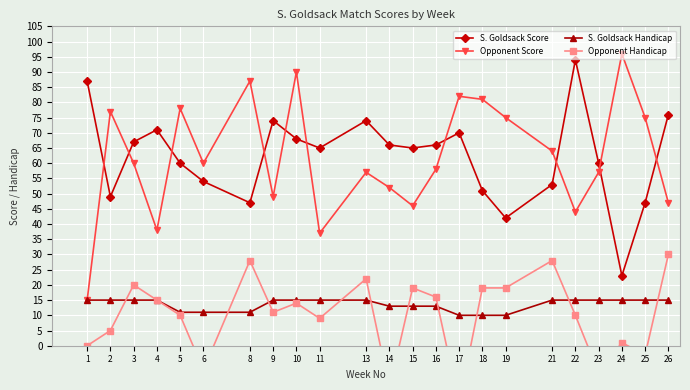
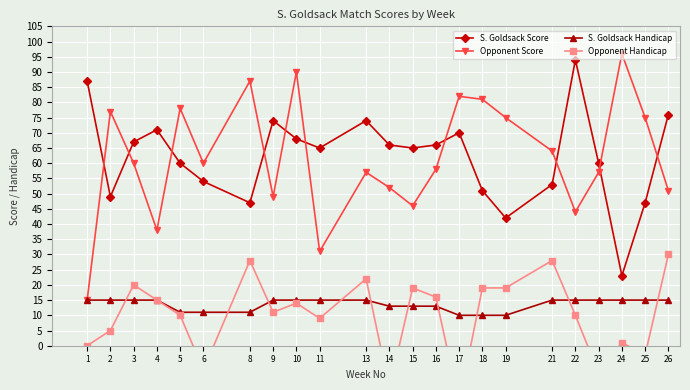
  {
    "Opponent Score": {
      "2": 77,
      "3": 60,
      "4": 38,
      "5": 78,
      "6": 60,
      "8": 87,
      "9": 49,
      "10": 90,
-     "11": 37,
+     "11": 31,
      "13": 57,
      "14": 52,
      "15": 46,
      "16": 58,
      "17": 82,
      "18": 81,
      "19": 75,
      "21": 64,
      "22": 44,
      "23": 57,
      "25": 75,
-     "26": 47
+     "26": 51
    },
    "Opponent Handicap": {
      "1": 0,
      "2": 5,
      "3": 20,
      "5": 10,
      "8": 28,
      "9": 11,
      "10": 14,
      "11": 9,
      "13": 22,
      "15": 19,
      "16": 16,
      "18": 19,
      "19": 19,
      "21": 28,
      "22": 10,
      "24": 1,
      "26": 30
    }
  }
